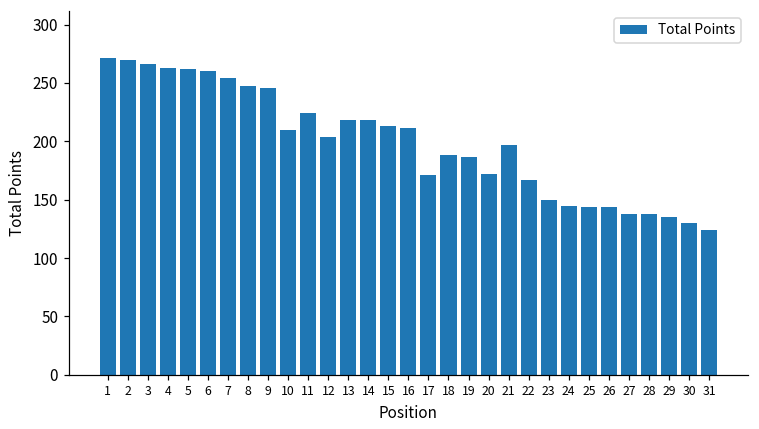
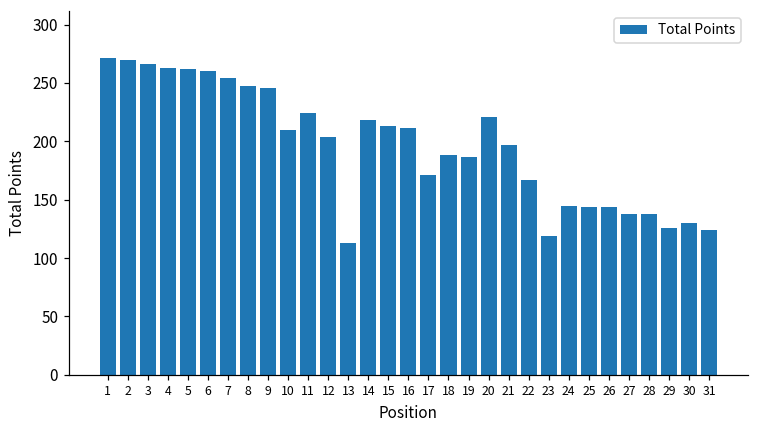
  {
    "1": 271,
    "2": 270,
    "3": 266,
    "4": 263,
    "5": 262,
    "6": 260,
    "7": 254,
    "8": 247,
    "9": 246,
    "10": 210,
    "11": 224,
    "12": 204,
-   "13": 218,
+   "13": 113,
    "14": 218,
    "15": 213,
    "16": 211,
    "17": 171,
    "18": 188,
    "19": 187,
-   "20": 172,
+   "20": 221,
    "21": 197,
    "22": 167,
-   "23": 150,
+   "23": 119,
    "24": 145,
    "25": 144,
    "26": 144,
    "27": 138,
    "28": 138,
-   "29": 135,
+   "29": 126,
    "30": 130,
    "31": 124
  }
